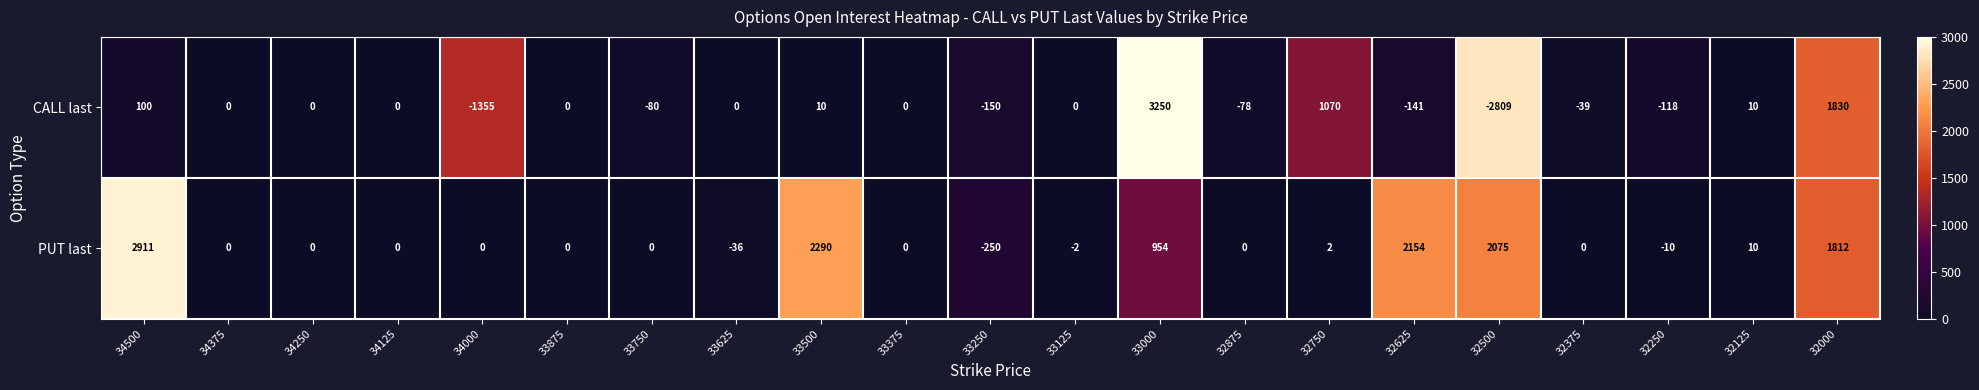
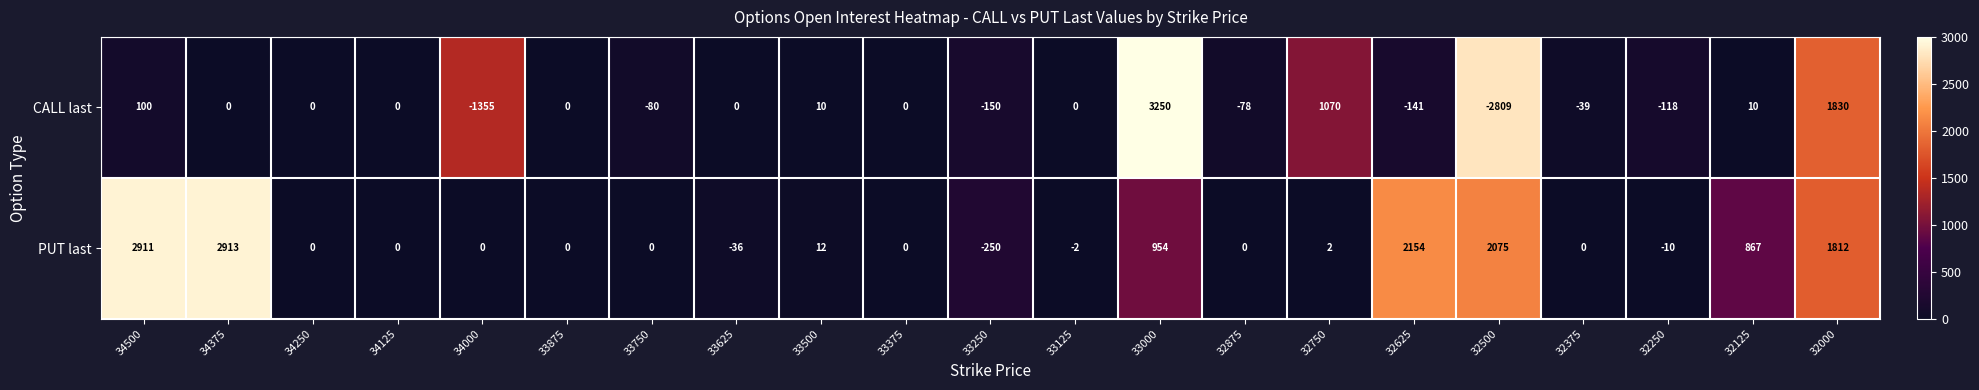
  {
    "CALL last": {
      "34500": 100,
      "34375": 0,
      "34250": 0,
      "34125": 0,
      "34000": -1355,
      "33875": 0,
      "33750": -80,
      "33625": 0,
      "33500": 10,
      "33375": 0,
      "33250": -150,
      "33125": 0,
      "33000": 3250,
      "32875": -78,
      "32750": 1070,
      "32625": -141,
      "32500": -2809,
      "32375": -39,
      "32250": -118,
      "32125": 10,
      "32000": 1830
    },
    "PUT last": {
      "34500": 2911,
-     "34375": 0,
+     "34375": 2913,
      "34250": 0,
      "34125": 0,
      "34000": 0,
      "33875": 0,
      "33750": 0,
      "33625": -36,
-     "33500": 2290,
+     "33500": 12,
      "33375": 0,
      "33250": -250,
      "33125": -2,
      "33000": 954,
      "32875": 0,
      "32750": 2,
      "32625": 2154,
      "32500": 2075,
      "32375": 0,
      "32250": -10,
-     "32125": 10,
+     "32125": 867,
      "32000": 1812
    }
  }
